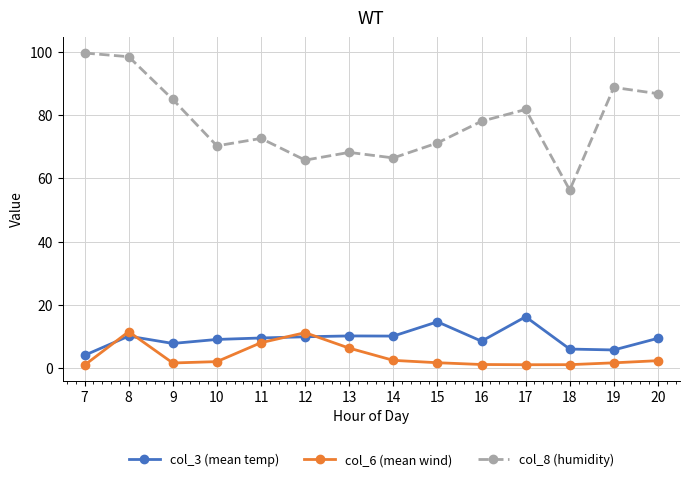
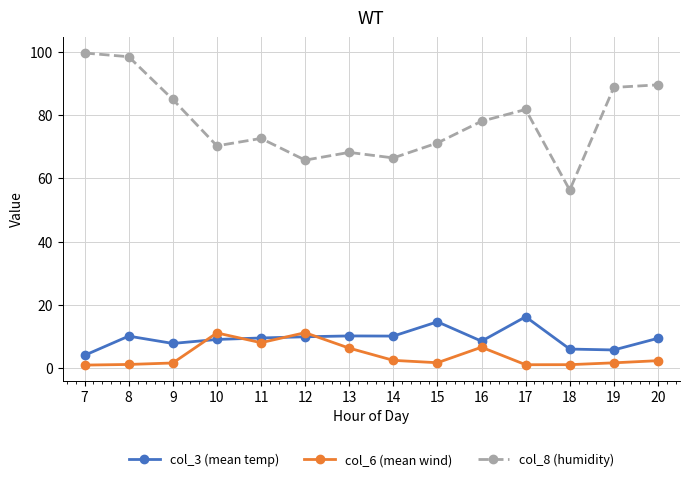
  {
    "col_3 (mean temp)": {
      "7": 4,
      "8": 10,
      "9": 8,
      "10": 9,
      "11": 9,
      "12": 10,
      "13": 10,
      "14": 10,
      "15": 15,
      "16": 8,
      "17": 16,
      "18": 6,
      "19": 6,
      "20": 9
    },
    "col_6 (mean wind)": {
      "7": 1,
-     "8": 11,
+     "8": 1,
      "9": 1,
-     "10": 2,
+     "10": 11,
      "11": 8,
      "12": 11,
      "13": 6,
      "14": 2,
      "15": 2,
-     "16": 1,
+     "16": 6,
      "17": 1,
      "18": 1,
      "19": 2,
      "20": 2
    },
    "col_8 (humidity)": {
      "7": 100,
      "8": 99,
      "9": 85,
      "10": 70,
      "11": 73,
      "12": 66,
      "13": 68,
      "14": 67,
      "15": 71,
      "16": 78,
      "17": 82,
      "18": 56,
      "19": 89,
-     "20": 87
+     "20": 90
    }
  }
